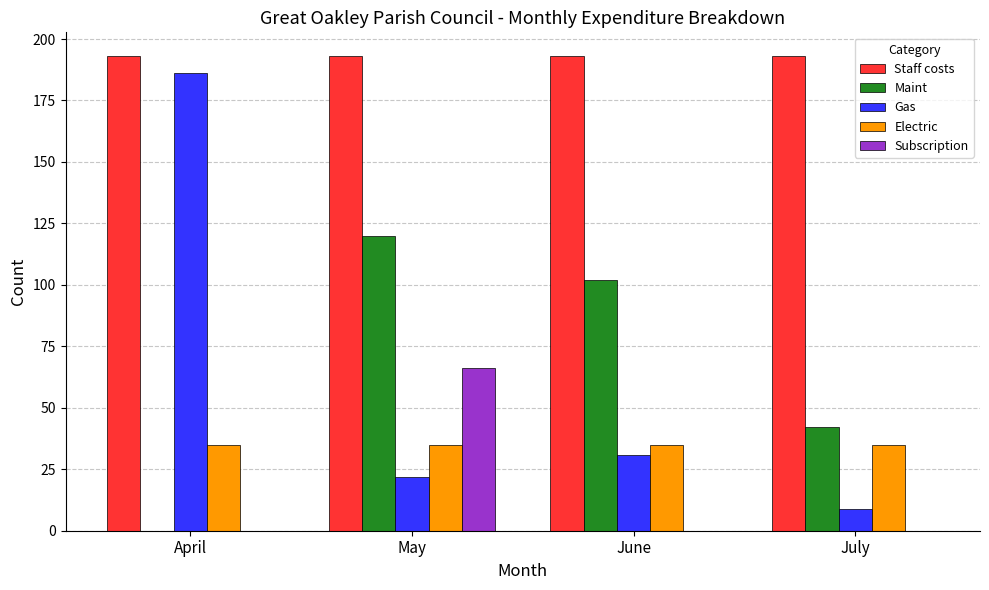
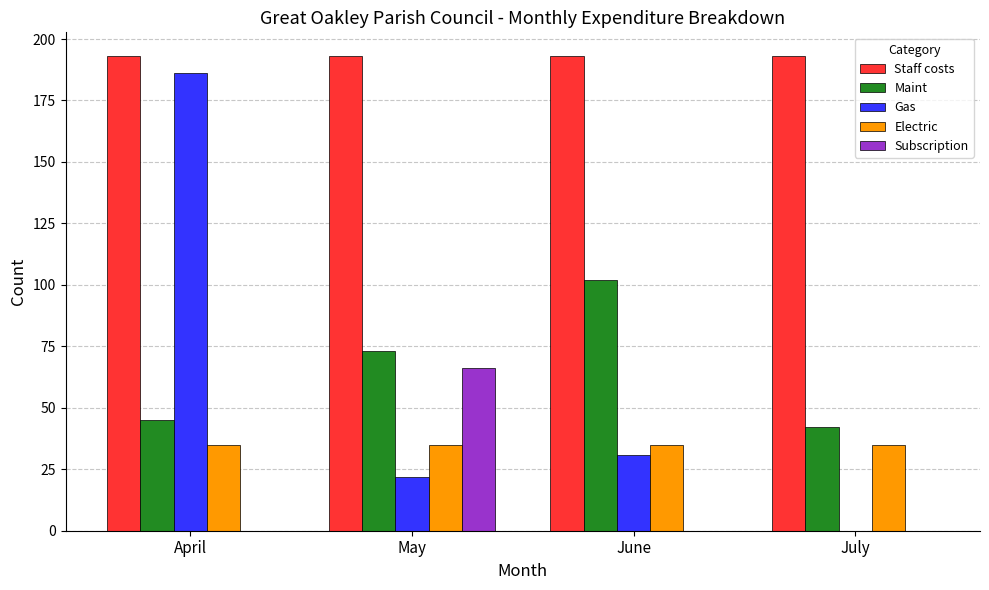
  {
    "Staff costs": {
      "April": 193,
      "May": 193,
      "June": 193,
      "July": 193
    },
    "Maint": {
-     "April": 0,
-     "May": 120,
+     "April": 45,
+     "May": 73,
      "June": 102,
      "July": 42
    },
    "Gas": {
      "April": 186,
      "May": 22,
      "June": 31,
-     "July": 9
+     "July": 0
    },
    "Electric": {
      "April": 35,
      "May": 35,
      "June": 35,
      "July": 35
    },
    "Subscription": {
      "April": 0,
      "May": 66,
      "June": 0,
      "July": 0
    }
  }
